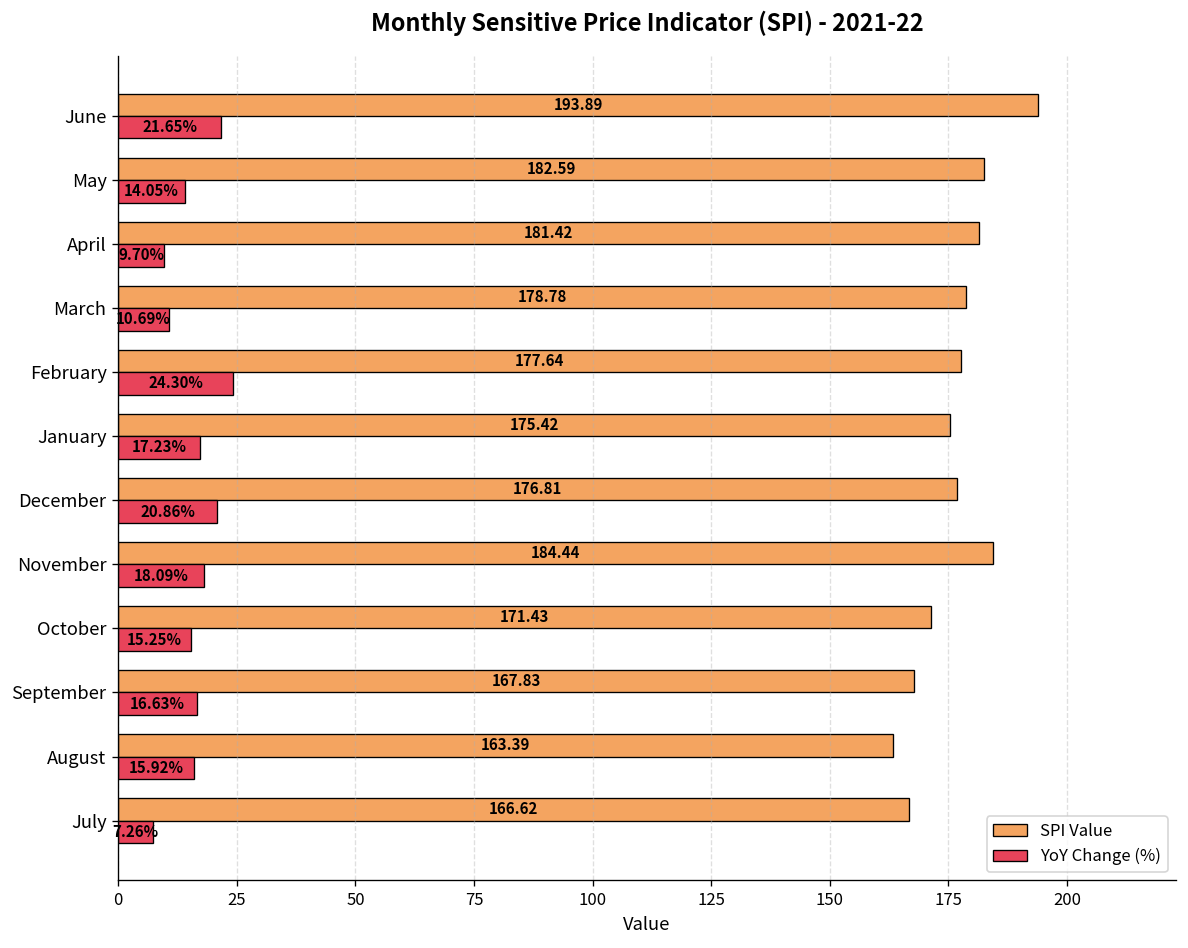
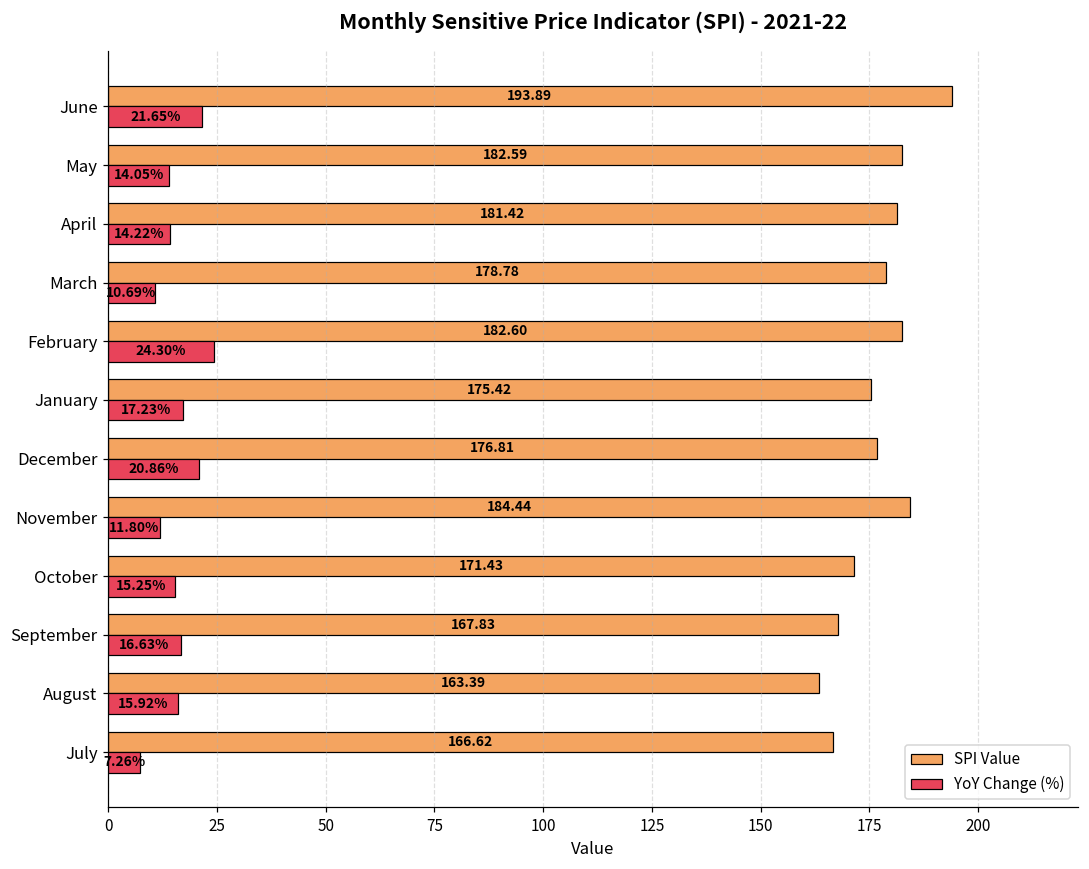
  {
    "SPI Value": {
      "June": "193.89",
      "May": "182.59",
      "April": "181.42",
      "March": "178.78",
-     "February": "177.64",
+     "February": "182.60",
      "January": "175.42",
      "December": "176.81",
      "November": "184.44",
      "October": "171.43",
      "September": "167.83",
      "August": "163.39",
      "July": "166.62"
    },
    "YoY Change (%)": {
      "June": "21.65%",
      "May": "14.05%",
-     "April": "9.70%",
+     "April": "14.22%",
      "March": "10.69%",
      "February": "24.30%",
      "January": "17.23%",
      "December": "20.86%",
-     "November": "18.09%",
+     "November": "11.80%",
      "October": "15.25%",
      "September": "16.63%",
      "August": "15.92%",
      "July": "7.26%"
    }
  }
